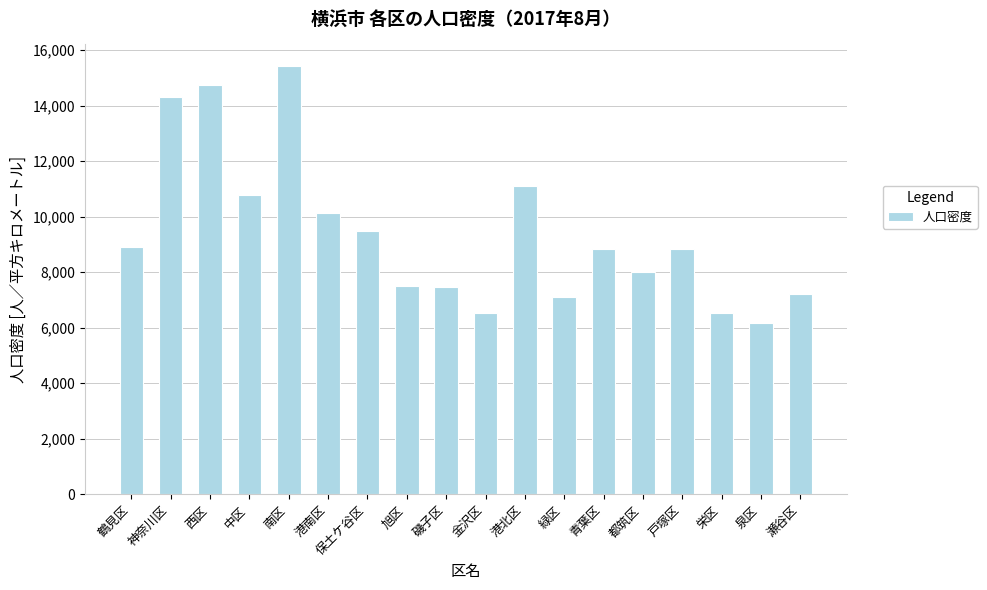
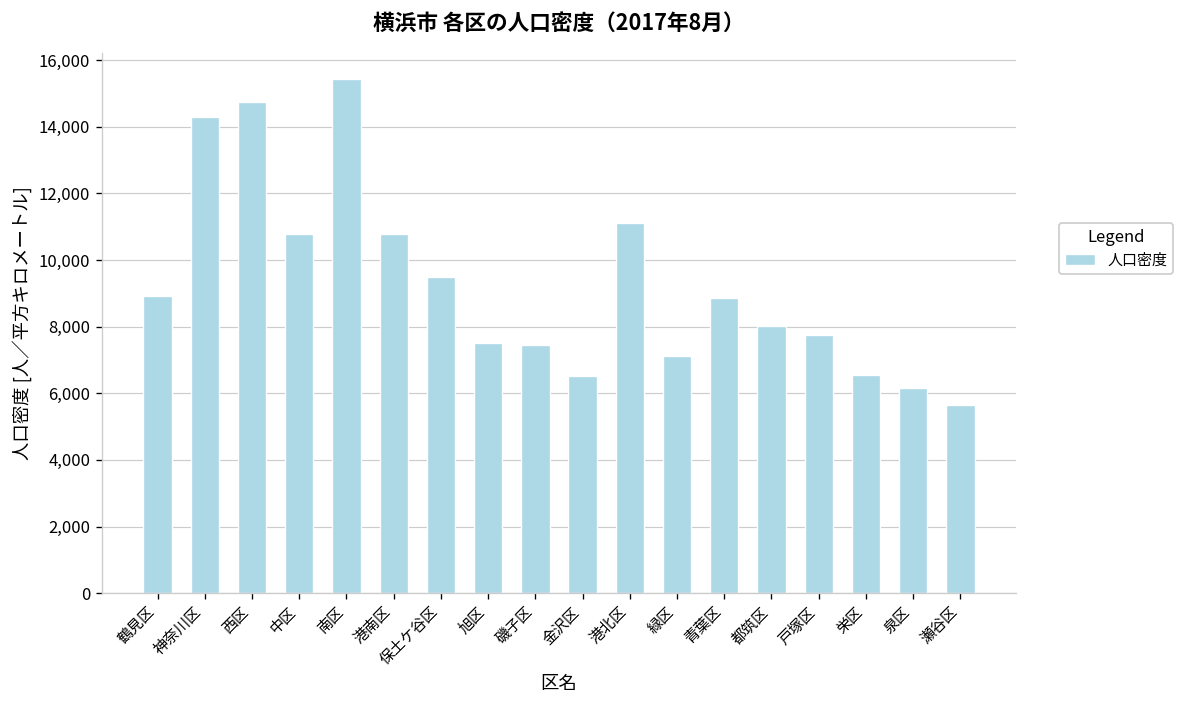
  {
    "鶴見区": "8,900",
    "神奈川区": "14,300",
    "西区": "14,800",
    "中区": "10,800",
    "南区": "15,400",
-   "港南区": "10,100",
+   "港南区": "10,800",
    "保土ケ谷区": "9,500",
    "旭区": "7,500",
    "磯子区": "7,500",
    "金沢区": "6,500",
    "港北区": "11,100",
    "緑区": "7,100",
    "青葉区": "8,900",
    "都筑区": "8,000",
-   "戸塚区": "8,800",
+   "戸塚区": "7,800",
    "栄区": "6,500",
    "泉区": "6,200",
-   "瀬谷区": "7,200"
+   "瀬谷区": "5,700"
  }
